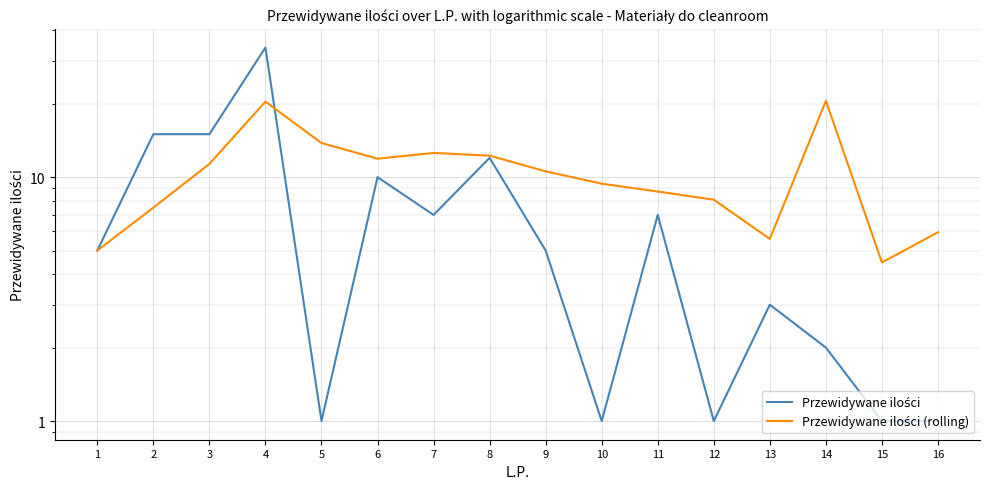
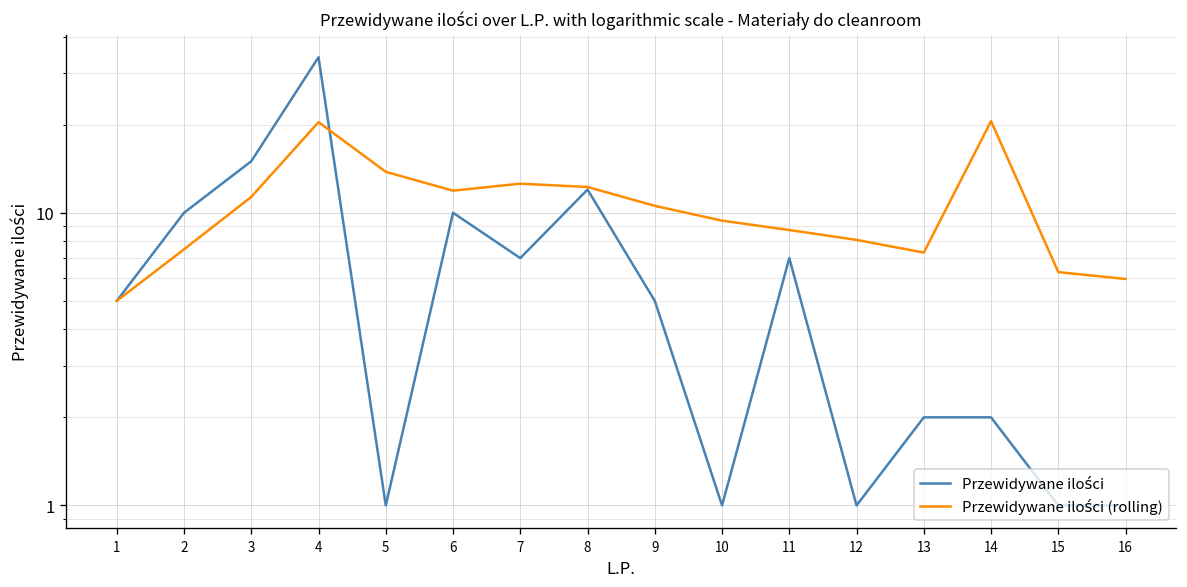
  {
    "Przewidywane ilości": {
-     "2": 15,
+     "2": 10,
      "3": 15,
      "4": 34,
      "5": 1,
      "6": 10,
      "7": 7,
      "9": 5,
      "10": 1,
      "11": 7,
      "12": 1,
-     "13": 3,
+     "13": 2,
      "14": 2
    },
    "Przewidywane ilości (rolling)": {
      "2": 7.5,
      "3": 11,
      "4": 20,
      "5": 14,
      "6": 12,
      "7": 13,
      "9": 10.6,
      "10": 9.4,
      "11": 8.7,
      "12": 8.1,
-     "13": 5.6,
+     "13": 7.3,
      "14": 21,
-     "15": 4.5,
+     "15": 6.3,
      "16": 5.9
    }
  }
